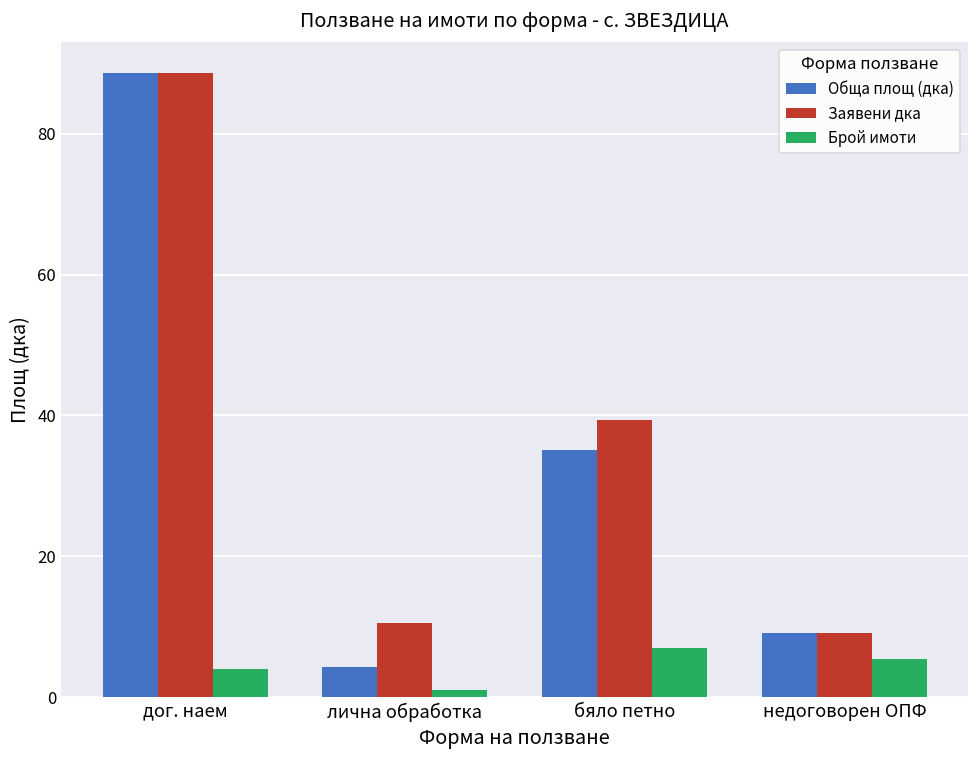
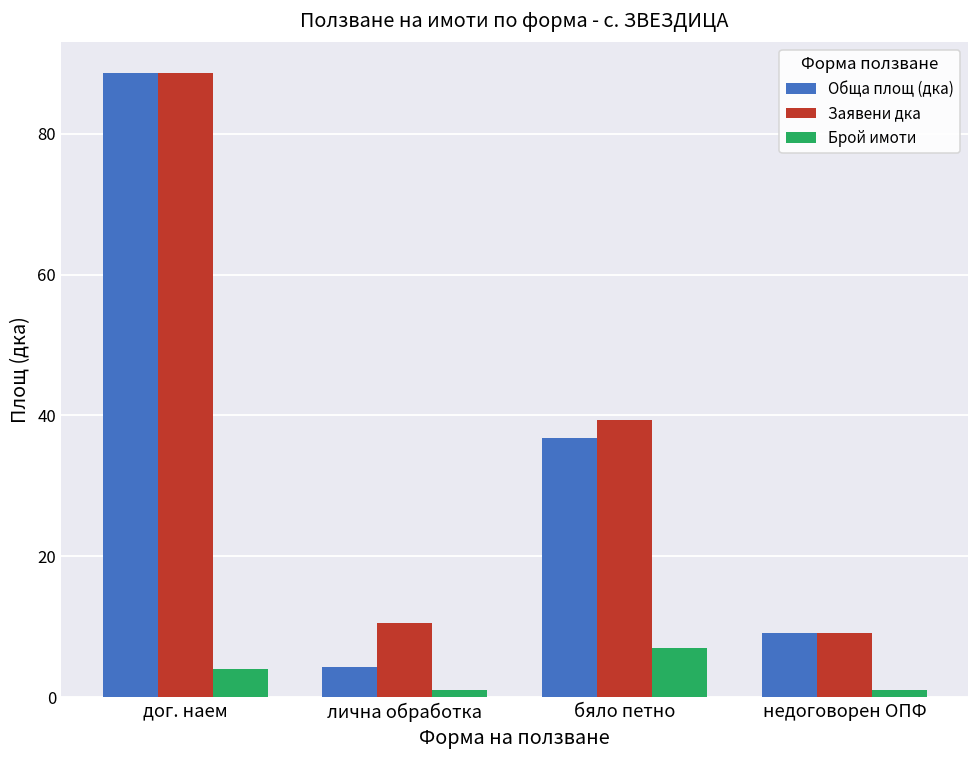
  {
    "Обща площ (дка)": {
      "дог. наем": 89,
      "лична обработка": 4,
-     "бяло петно": 35,
+     "бяло петно": 37,
      "недоговорен ОПФ": 9
    },
    "Заявени дка": {
      "дог. наем": 89,
      "лична обработка": 10,
      "бяло петно": 39,
      "недоговорен ОПФ": 9
    },
    "Брой имоти": {
      "дог. наем": 4,
      "лична обработка": 1,
      "бяло петно": 7,
-     "недоговорен ОПФ": 5
+     "недоговорен ОПФ": 1
    }
  }
